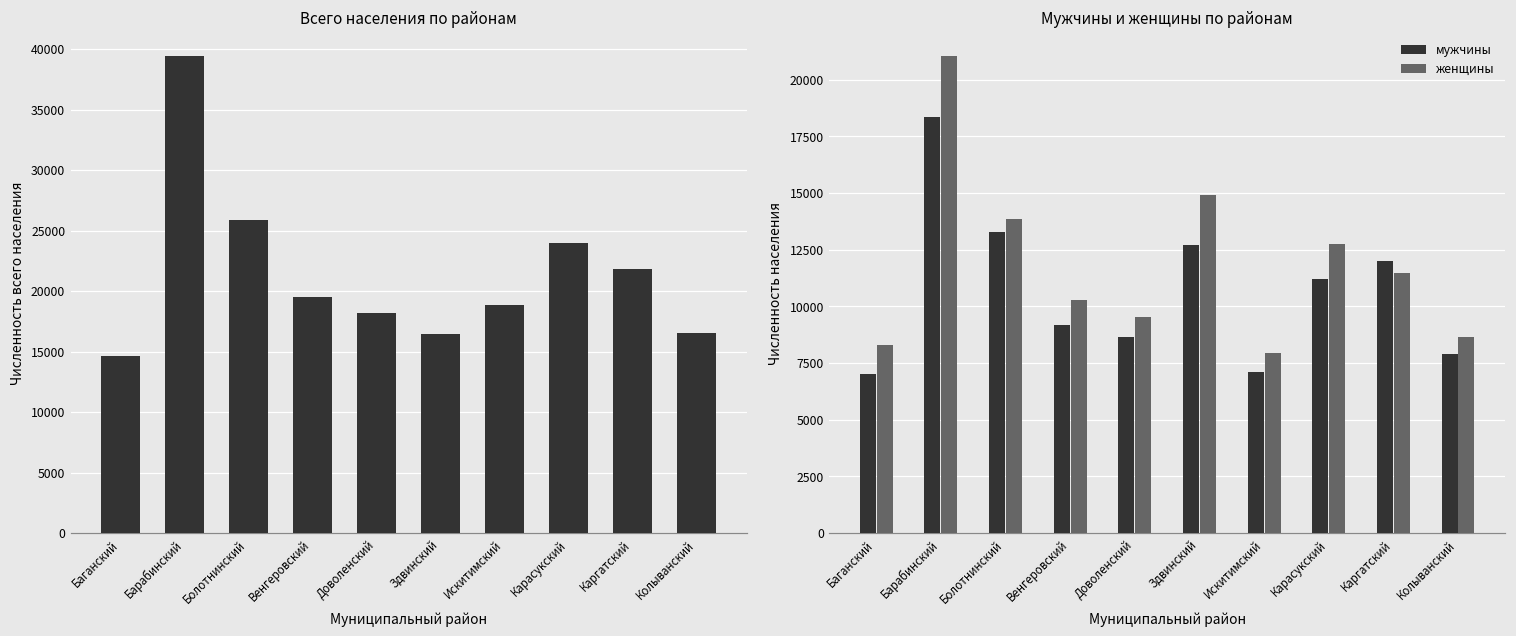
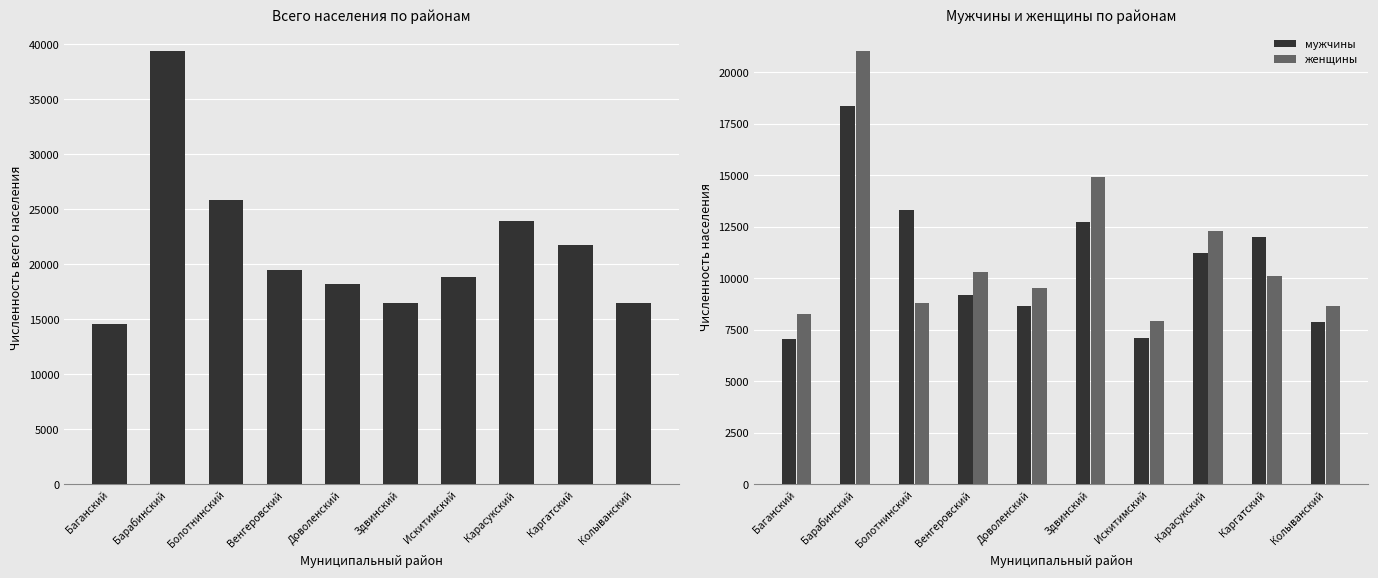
  {
    "Всего населения по районам": {
      "Баганский": 14600,
      "Барабинский": 39400,
      "Болотнинский": 25900,
      "Венгеровский": 19500,
      "Доволенский": 18200,
      "Здвинский": 16500,
      "Искитимский": 18900,
      "Карасукский": 24000,
      "Каргатский": 21800,
      "Колыванский": 16500
    },
    "Мужчины и женщины по районам": {
      "мужчины": {
        "Баганский": 7000,
        "Барабинский": 18400,
        "Болотнинский": 13300,
        "Венгеровский": 9200,
        "Доволенский": 8700,
        "Здвинский": 12700,
        "Искитимский": 7100,
        "Карасукский": 11200,
        "Каргатский": 12000,
        "Колыванский": 7900
      },
      "женщины": {
        "Баганский": 8300,
        "Барабинский": 21000,
-       "Болотнинский": 13900,
+       "Болотнинский": 8800,
        "Венгеровский": 10300,
        "Доволенский": 9500,
        "Здвинский": 14900,
        "Искитимский": 7900,
-       "Карасукский": 12800,
-       "Каргатский": 11500,
+       "Карасукский": 12300,
+       "Каргатский": 10100,
        "Колыванский": 8700
      }
    }
  }
